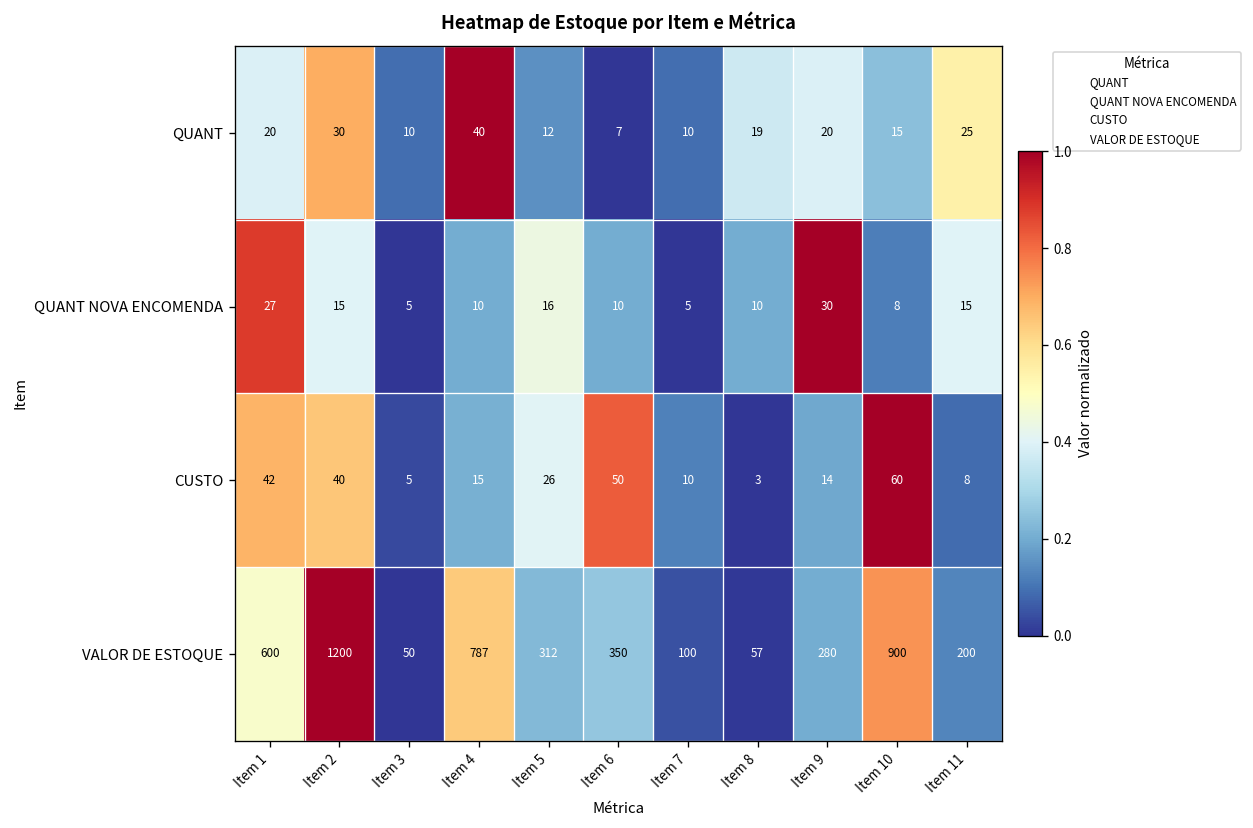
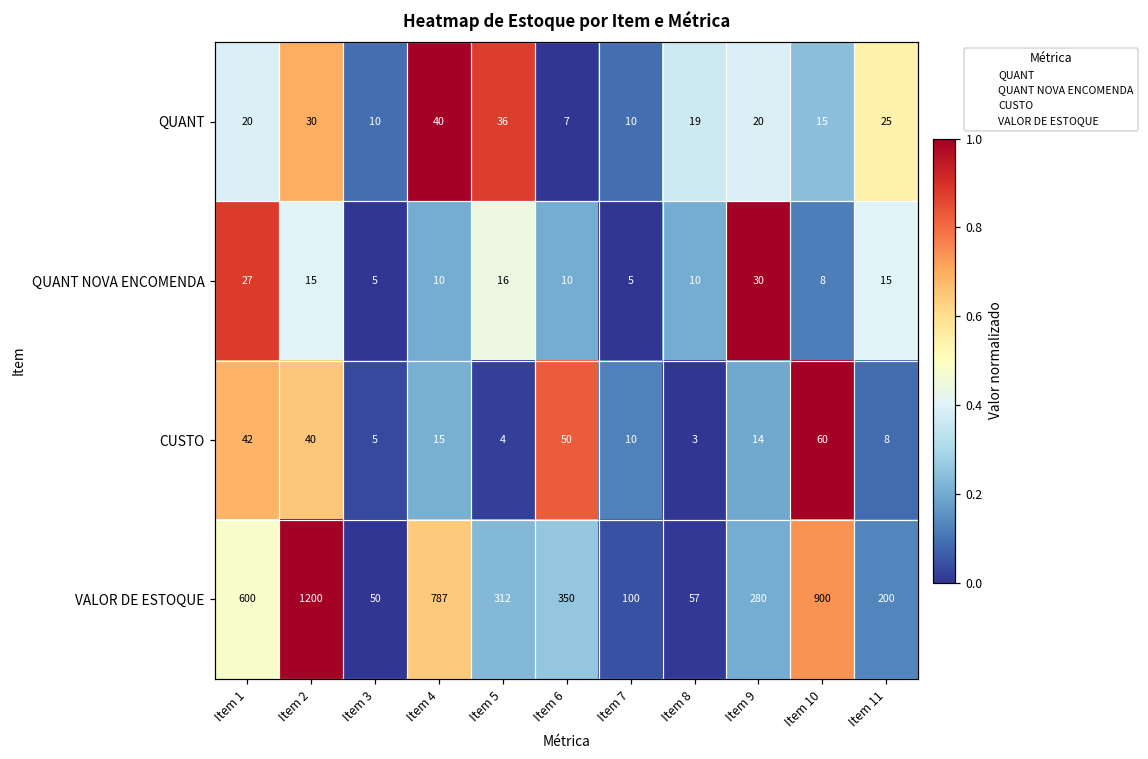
  {
    "QUANT": {
      "Item 1": 20,
      "Item 2": 30,
      "Item 3": 10,
      "Item 4": 40,
-     "Item 5": 12,
+     "Item 5": 36,
      "Item 6": 7,
      "Item 7": 10,
      "Item 8": 19,
      "Item 9": 20,
      "Item 10": 15,
      "Item 11": 25
    },
    "QUANT NOVA ENCOMENDA": {
      "Item 1": 27,
      "Item 2": 15,
      "Item 3": 5,
      "Item 4": 10,
      "Item 5": 16,
      "Item 6": 10,
      "Item 7": 5,
      "Item 8": 10,
      "Item 9": 30,
      "Item 10": 8,
      "Item 11": 15
    },
    "CUSTO": {
      "Item 1": 42,
      "Item 2": 40,
      "Item 3": 5,
      "Item 4": 15,
-     "Item 5": 26,
+     "Item 5": 4,
      "Item 6": 50,
      "Item 7": 10,
      "Item 8": 3,
      "Item 9": 14,
      "Item 10": 60,
      "Item 11": 8
    },
    "VALOR DE ESTOQUE": {
      "Item 1": 600,
      "Item 2": 1200,
      "Item 3": 50,
      "Item 4": 787,
      "Item 5": 312,
      "Item 6": 350,
      "Item 7": 100,
      "Item 8": 57,
      "Item 9": 280,
      "Item 10": 900,
      "Item 11": 200
    }
  }
